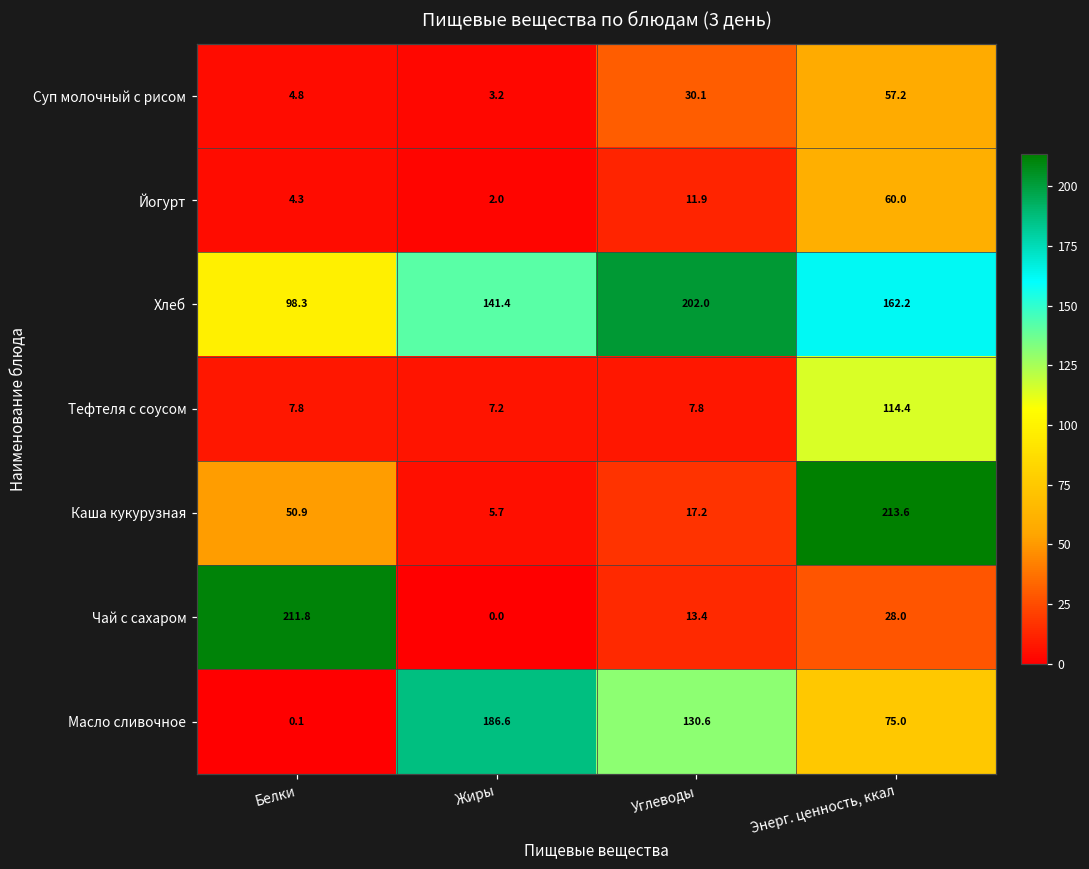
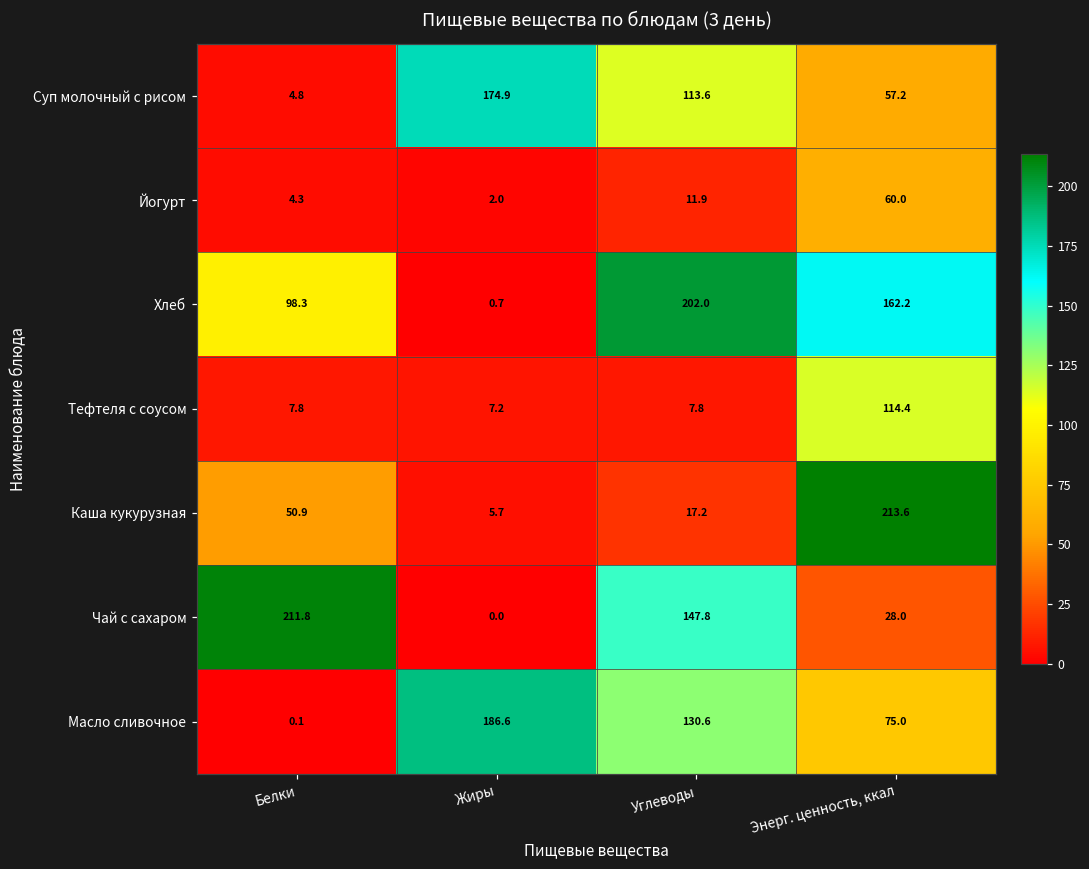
  {
    "Суп молочный с рисом": {
      "Белки": 4.8,
-     "Жиры": 3.2,
-     "Углеводы": 30.1,
+     "Жиры": 174.9,
+     "Углеводы": 113.6,
      "Энерг. ценность, ккал": 57.2
    },
    "Йогурт": {
      "Белки": 4.3,
      "Жиры": 2.0,
      "Углеводы": 11.9,
      "Энерг. ценность, ккал": 60.0
    },
    "Хлеб": {
      "Белки": 98.3,
-     "Жиры": 141.4,
+     "Жиры": 0.7,
      "Углеводы": 202.0,
      "Энерг. ценность, ккал": 162.2
    },
    "Тефтеля с соусом": {
      "Белки": 7.8,
      "Жиры": 7.2,
      "Углеводы": 7.8,
      "Энерг. ценность, ккал": 114.4
    },
    "Каша кукурузная": {
      "Белки": 50.9,
      "Жиры": 5.7,
      "Углеводы": 17.2,
      "Энерг. ценность, ккал": 213.6
    },
    "Чай с сахаром": {
      "Белки": 211.8,
      "Жиры": 0.0,
-     "Углеводы": 13.4,
+     "Углеводы": 147.8,
      "Энерг. ценность, ккал": 28.0
    },
    "Масло сливочное": {
      "Белки": 0.1,
      "Жиры": 186.6,
      "Углеводы": 130.6,
      "Энерг. ценность, ккал": 75.0
    }
  }
